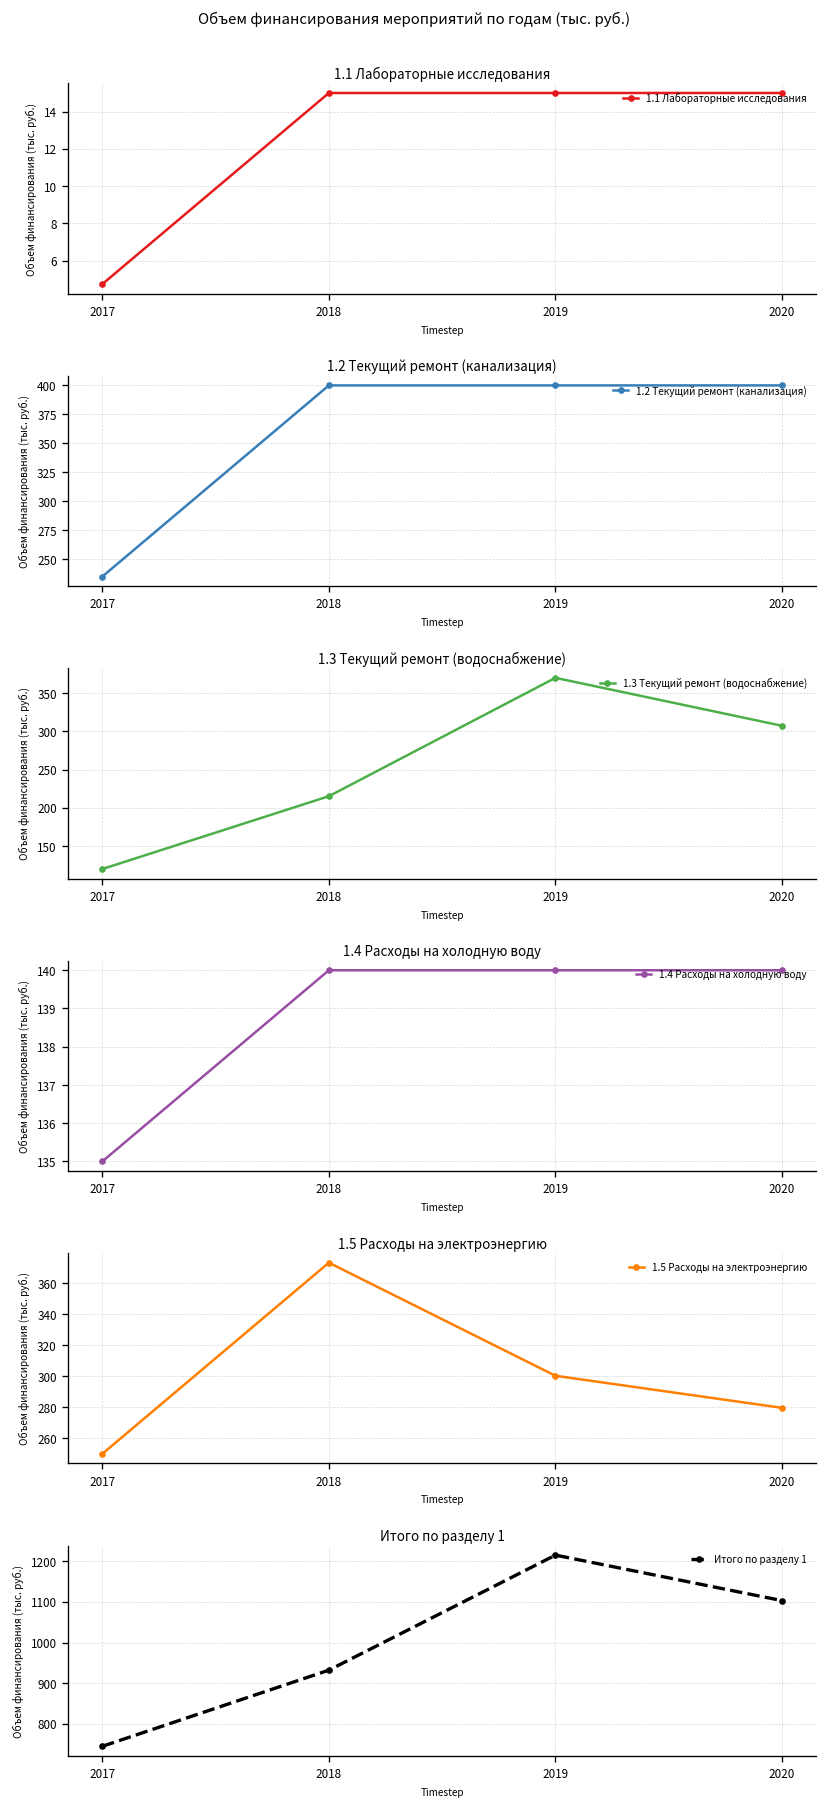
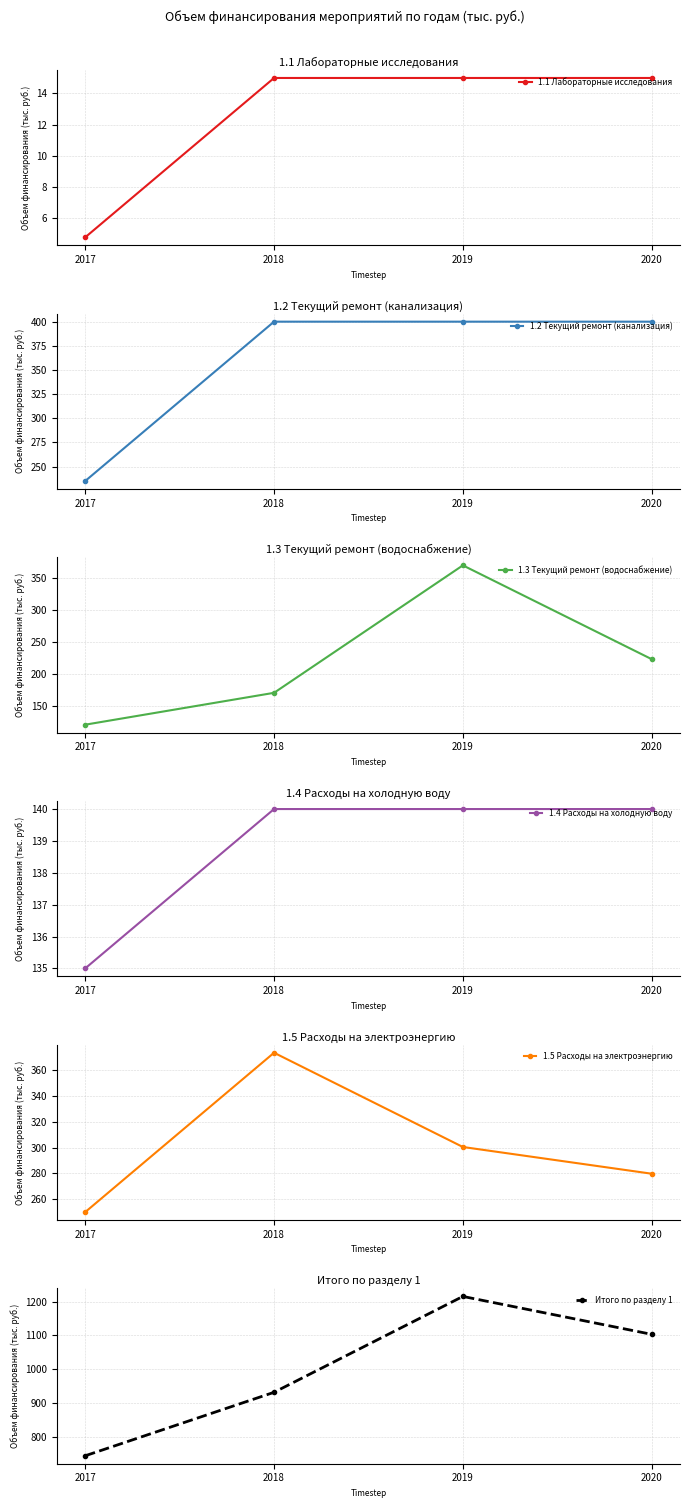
  {
    "1.1 Лабораторные исследования": {
      "2017": 4.7,
      "2018": 15.0,
      "2019": 15.0,
      "2020": 15.0
    },
    "1.2 Текущий ремонт (канализация)": {
      "2017": 230,
      "2018": 400,
      "2019": 400,
      "2020": 400
    },
    "1.3 Текущий ремонт (водоснабжение)": {
      "2017": 120,
-     "2018": 220,
+     "2018": 170,
      "2019": 370,
-     "2020": 310
+     "2020": 220
    },
    "1.4 Расходы на холодную воду": {
      "2017": 135.0,
      "2018": 140.0,
      "2019": 140.0,
      "2020": 140.0
    },
    "1.5 Расходы на электроэнергию": {
      "2017": 250,
      "2018": 373,
      "2019": 300,
      "2020": 280
    },
    "Итого по разделу 1": {
      "2017": 740,
      "2018": 930,
      "2019": 1220,
      "2020": 1100
    }
  }
